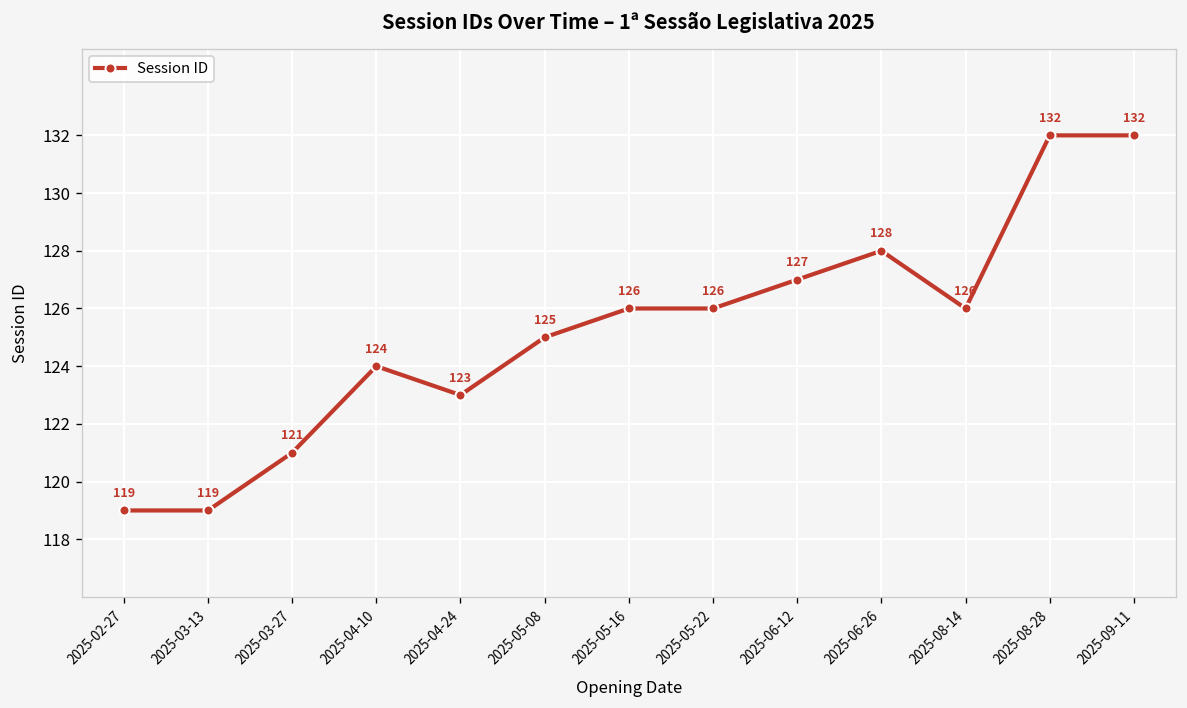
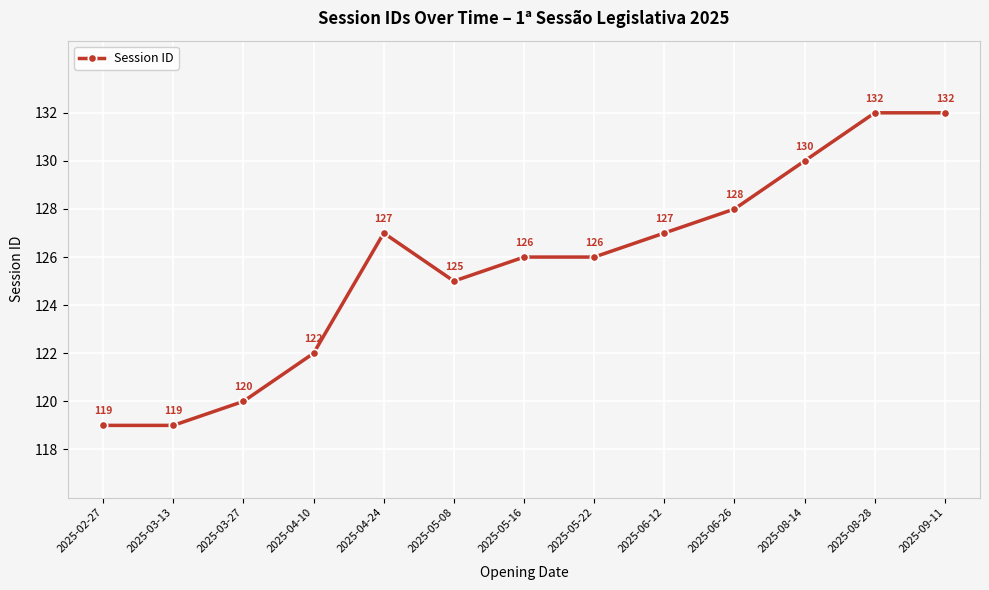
  {
    "2025-02-27": 119,
    "2025-03-13": 119,
-   "2025-03-27": 121,
-   "2025-04-10": 124,
-   "2025-04-24": 123,
+   "2025-03-27": 120,
+   "2025-04-10": 122,
+   "2025-04-24": 127,
    "2025-05-08": 125,
    "2025-05-16": 126,
    "2025-05-22": 126,
    "2025-06-12": 127,
    "2025-06-26": 128,
-   "2025-08-14": 126,
+   "2025-08-14": 130,
    "2025-08-28": 132,
    "2025-09-11": 132
  }
